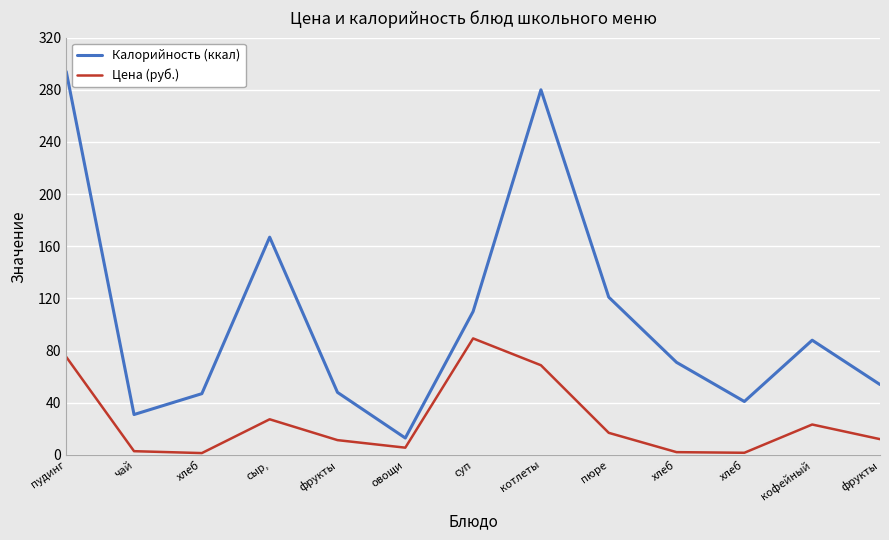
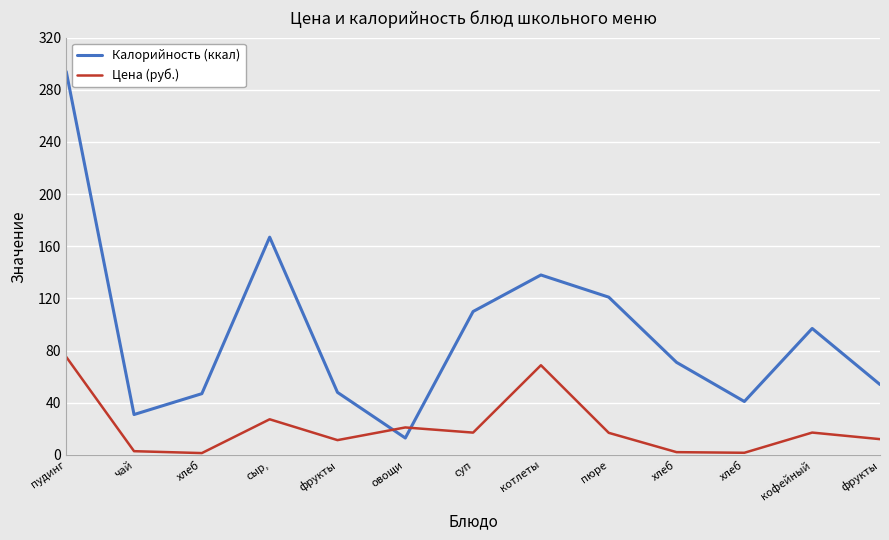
  {
    "Калорийность (ккал)": {
      "пудинг": 294,
      "чай": 31,
      "сыр,": 167,
      "овощи": 13,
      "суп": 110,
-     "котлеты": 280,
+     "котлеты": 138,
      "пюре": 121,
-     "кофейный": 88
+     "кофейный": 97
    },
    "Цена (руб.)": {
      "пудинг": 75,
      "чай": 3,
      "сыр,": 27,
-     "овощи": 6,
-     "суп": 89,
+     "овощи": 21,
+     "суп": 17,
      "котлеты": 69,
      "пюре": 17,
-     "кофейный": 23
+     "кофейный": 17
    }
  }
